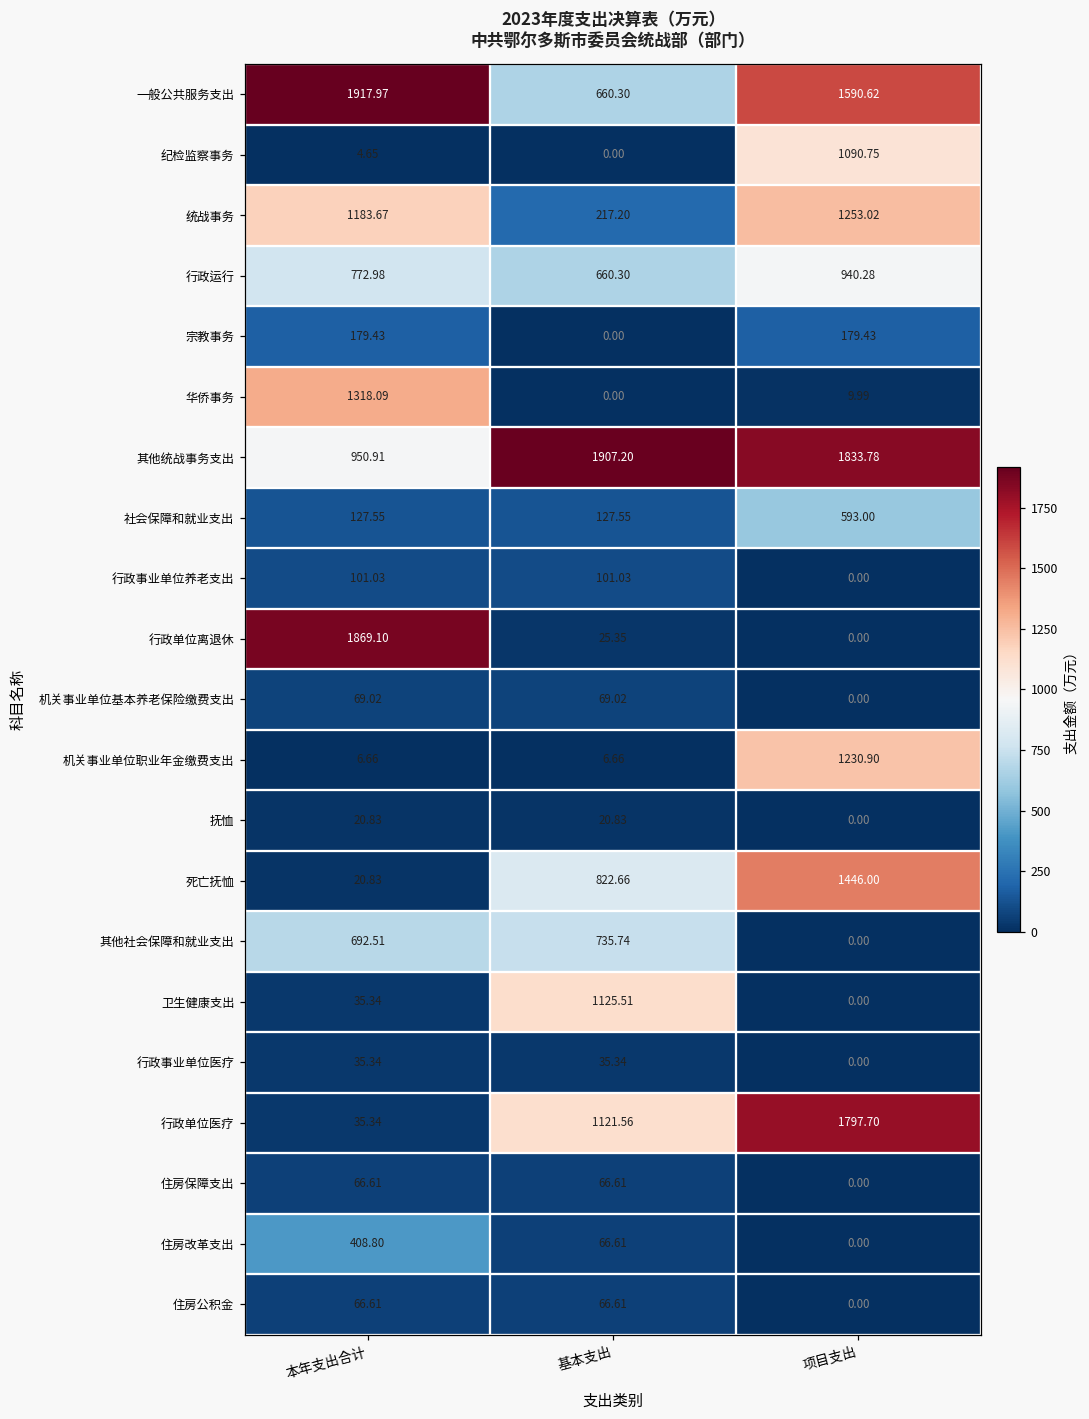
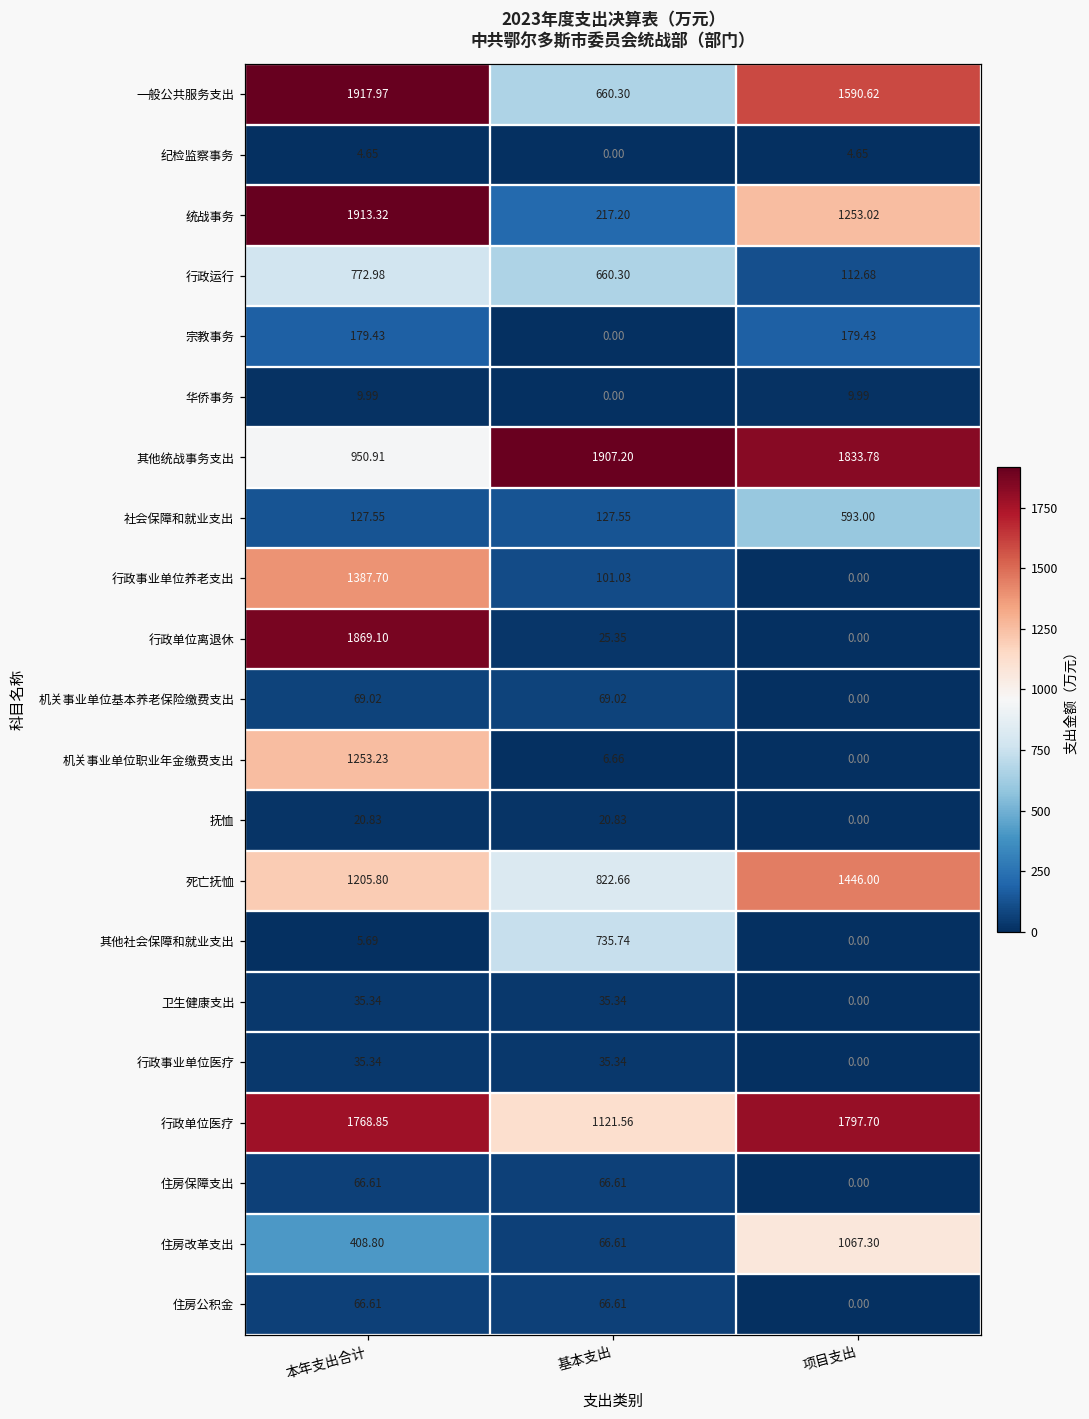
  {
    "一般公共服务支出": {
      "本年支出合计": 1917.97,
      "基本支出": 660.30,
      "项目支出": 1590.62
    },
    "纪检监察事务": {
      "本年支出合计": 4.65,
      "基本支出": 0.00,
-     "项目支出": 1090.75
+     "项目支出": 4.65
    },
    "统战事务": {
-     "本年支出合计": 1183.67,
+     "本年支出合计": 1913.32,
      "基本支出": 217.20,
      "项目支出": 1253.02
    },
    "行政运行": {
      "本年支出合计": 772.98,
      "基本支出": 660.30,
-     "项目支出": 940.28
+     "项目支出": 112.68
    },
    "宗教事务": {
      "本年支出合计": 179.43,
      "基本支出": 0.00,
      "项目支出": 179.43
    },
    "华侨事务": {
-     "本年支出合计": 1318.09,
+     "本年支出合计": 9.99,
      "基本支出": 0.00,
      "项目支出": 9.99
    },
    "其他统战事务支出": {
      "本年支出合计": 950.91,
      "基本支出": 1907.20,
      "项目支出": 1833.78
    },
    "社会保障和就业支出": {
      "本年支出合计": 127.55,
      "基本支出": 127.55,
      "项目支出": 593.00
    },
    "行政事业单位养老支出": {
-     "本年支出合计": 101.03,
+     "本年支出合计": 1387.70,
      "基本支出": 101.03,
      "项目支出": 0.00
    },
    "行政单位离退休": {
      "本年支出合计": 1869.10,
      "基本支出": 25.35,
      "项目支出": 0.00
    },
    "机关事业单位基本养老保险缴费支出": {
      "本年支出合计": 69.02,
      "基本支出": 69.02,
      "项目支出": 0.00
    },
    "机关事业单位职业年金缴费支出": {
-     "本年支出合计": 6.66,
+     "本年支出合计": 1253.23,
      "基本支出": 6.66,
-     "项目支出": 1230.90
+     "项目支出": 0.00
    },
    "抚恤": {
      "本年支出合计": 20.83,
      "基本支出": 20.83,
      "项目支出": 0.00
    },
    "死亡抚恤": {
-     "本年支出合计": 20.83,
+     "本年支出合计": 1205.80,
      "基本支出": 822.66,
      "项目支出": 1446.00
    },
    "其他社会保障和就业支出": {
-     "本年支出合计": 692.51,
+     "本年支出合计": 5.69,
      "基本支出": 735.74,
      "项目支出": 0.00
    },
    "卫生健康支出": {
      "本年支出合计": 35.34,
-     "基本支出": 1125.51,
+     "基本支出": 35.34,
      "项目支出": 0.00
    },
    "行政事业单位医疗": {
      "本年支出合计": 35.34,
      "基本支出": 35.34,
      "项目支出": 0.00
    },
    "行政单位医疗": {
-     "本年支出合计": 35.34,
+     "本年支出合计": 1768.85,
      "基本支出": 1121.56,
      "项目支出": 1797.70
    },
    "住房保障支出": {
      "本年支出合计": 66.61,
      "基本支出": 66.61,
      "项目支出": 0.00
    },
    "住房改革支出": {
      "本年支出合计": 408.80,
      "基本支出": 66.61,
-     "项目支出": 0.00
+     "项目支出": 1067.30
    },
    "住房公积金": {
      "本年支出合计": 66.61,
      "基本支出": 66.61,
      "项目支出": 0.00
    }
  }
